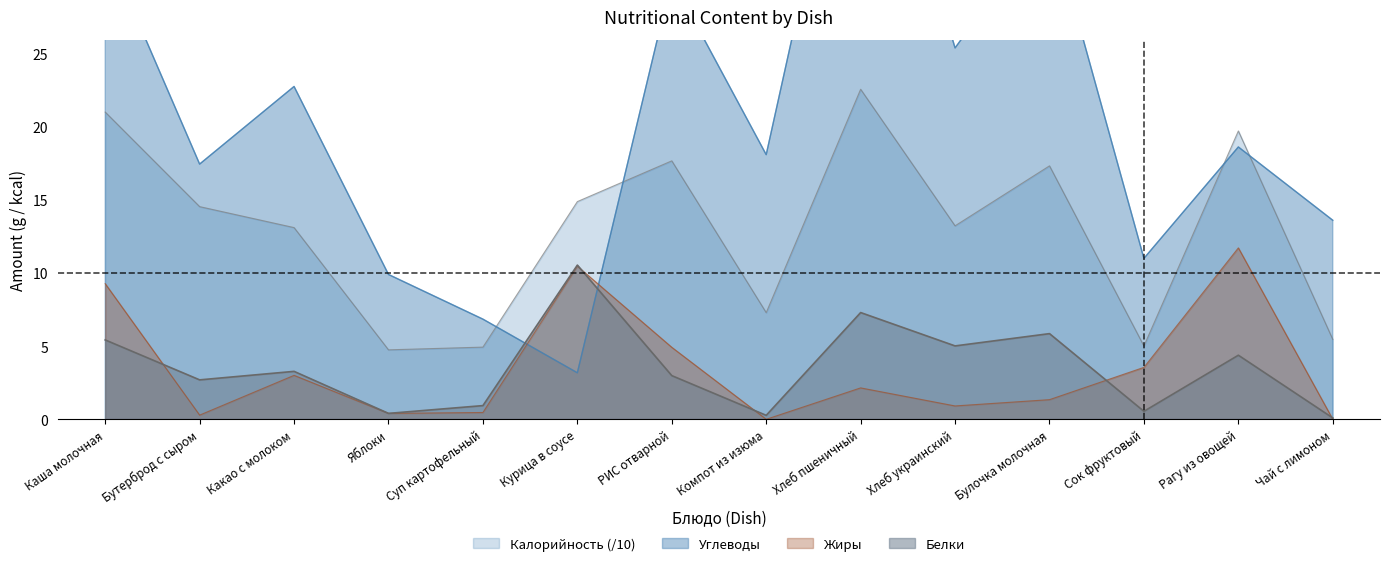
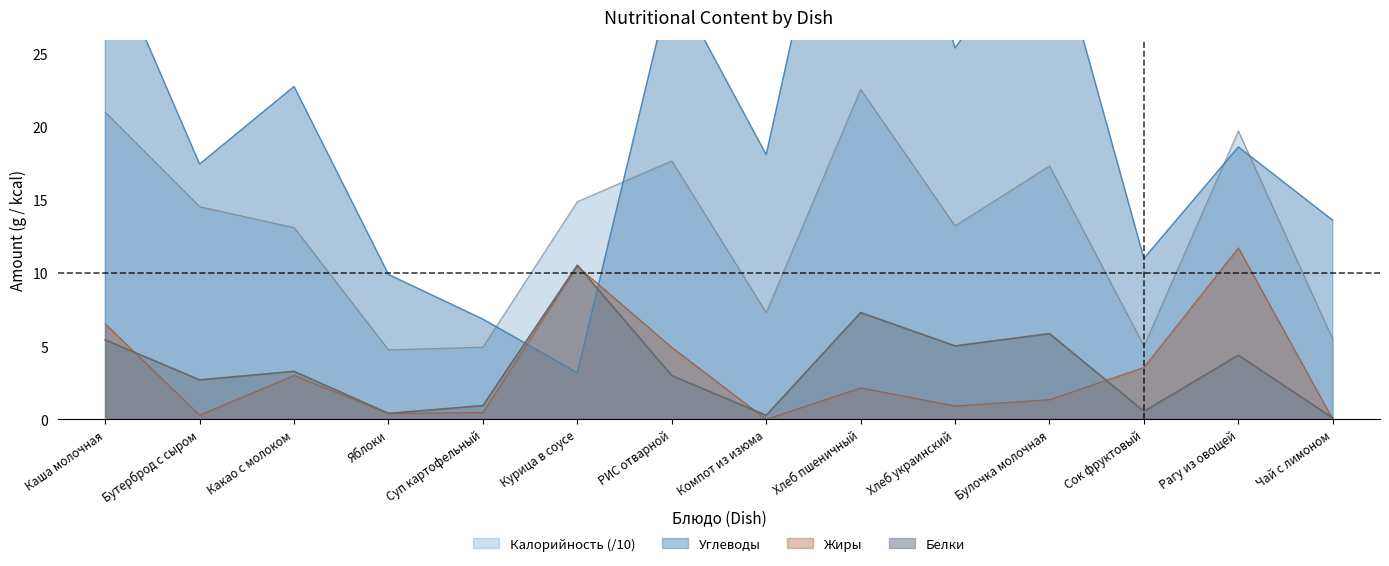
  {
    "Жиры": {
-     "Каша молочная": 9.3,
+     "Каша молочная": 6.5,
      "Бутерброд с сыром": 0.3,
      "Какао с молоком": 3.0,
      "Суп картофельный": 0.5,
      "РИС отварной": 4.9,
      "Компот из изюма": 0.0,
      "Хлеб пшеничный": 2.1,
      "Хлеб украинский": 0.9,
      "Булочка молочная": 1.3,
      "Сок фруктовый": 3.6,
      "Рагу из овощей": 11.7
    }
  }
